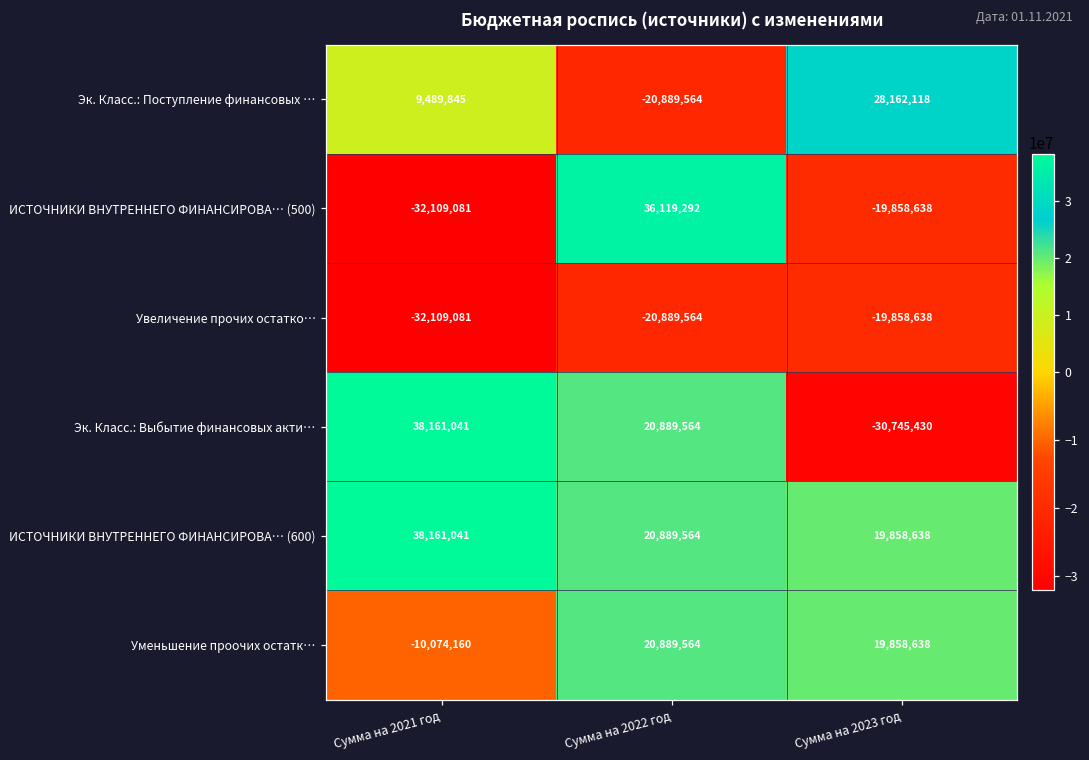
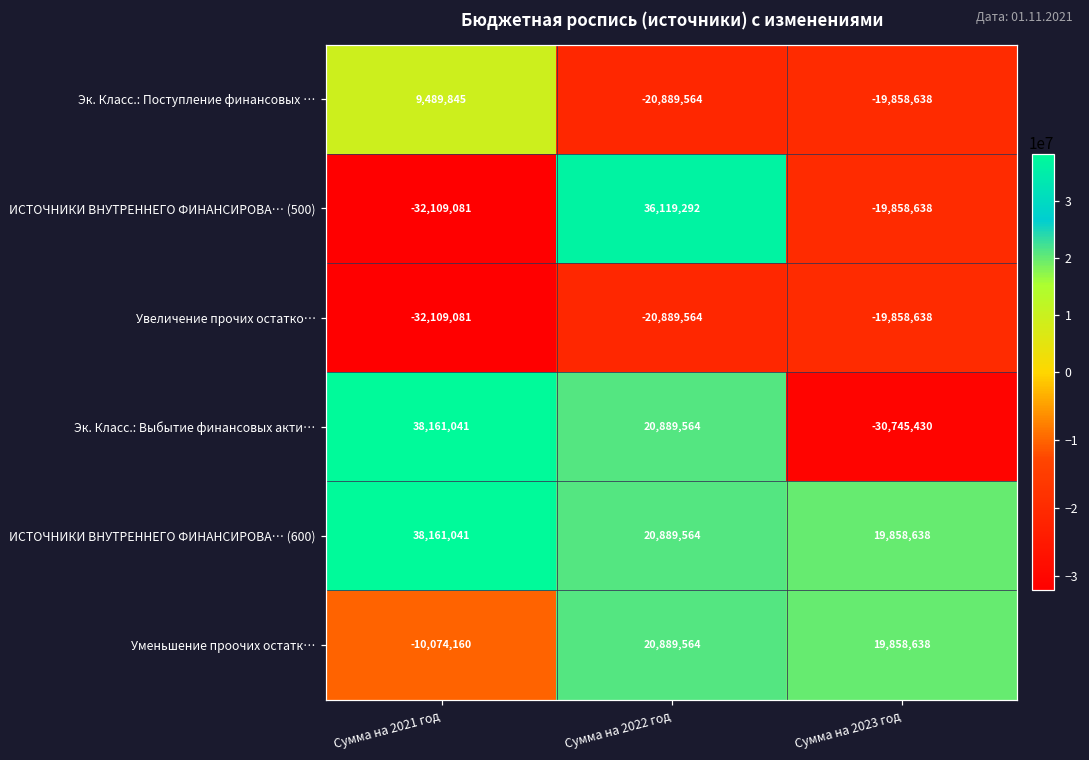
  {
    "Эк. Класс.: Поступление финансовых …": {
      "Сумма на 2021 год": "9,489,845",
      "Сумма на 2022 год": "-20,889,564",
-     "Сумма на 2023 год": "28,162,118"
+     "Сумма на 2023 год": "-19,858,638"
    },
    "ИСТОЧНИКИ ВНУТРЕННЕГО ФИНАНСИРОВА… (500)": {
      "Сумма на 2021 год": "-32,109,081",
      "Сумма на 2022 год": "36,119,292",
      "Сумма на 2023 год": "-19,858,638"
    },
    "Увеличение прочих остатко…": {
      "Сумма на 2021 год": "-32,109,081",
      "Сумма на 2022 год": "-20,889,564",
      "Сумма на 2023 год": "-19,858,638"
    },
    "Эк. Класс.: Выбытие финансовых акти…": {
      "Сумма на 2021 год": "38,161,041",
      "Сумма на 2022 год": "20,889,564",
      "Сумма на 2023 год": "-30,745,430"
    },
    "ИСТОЧНИКИ ВНУТРЕННЕГО ФИНАНСИРОВА… (600)": {
      "Сумма на 2021 год": "38,161,041",
      "Сумма на 2022 год": "20,889,564",
      "Сумма на 2023 год": "19,858,638"
    },
    "Уменьшение проочих остатк…": {
      "Сумма на 2021 год": "-10,074,160",
      "Сумма на 2022 год": "20,889,564",
      "Сумма на 2023 год": "19,858,638"
    }
  }
